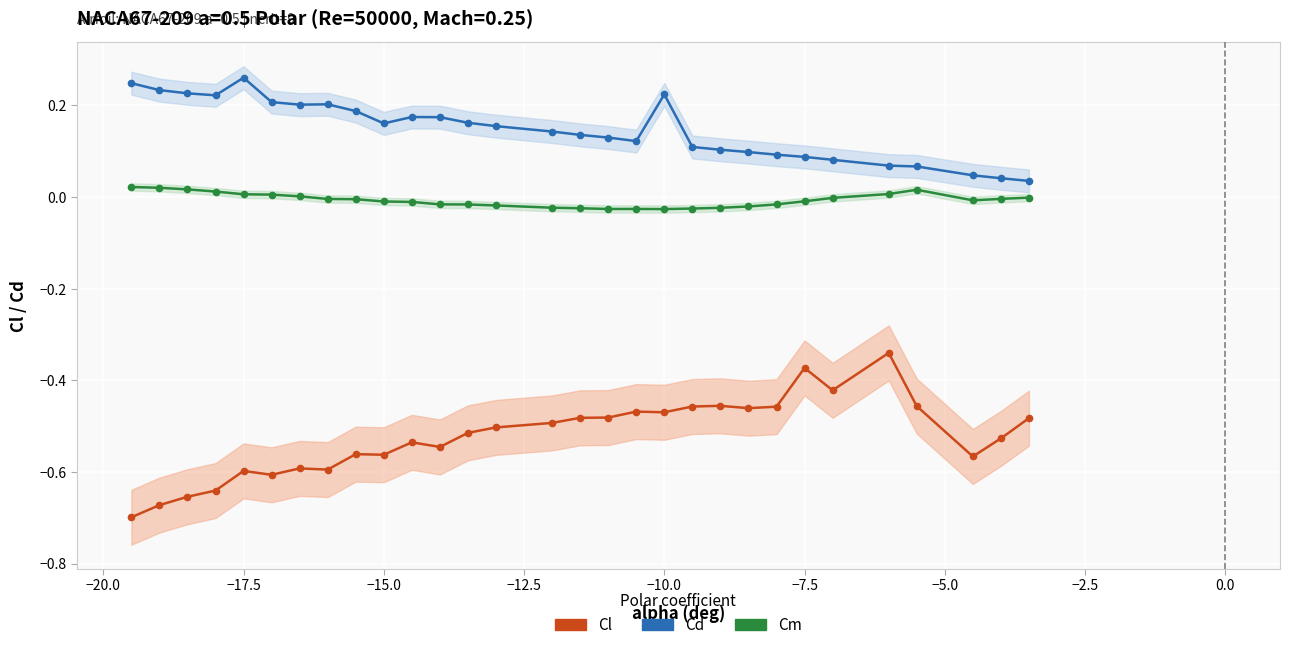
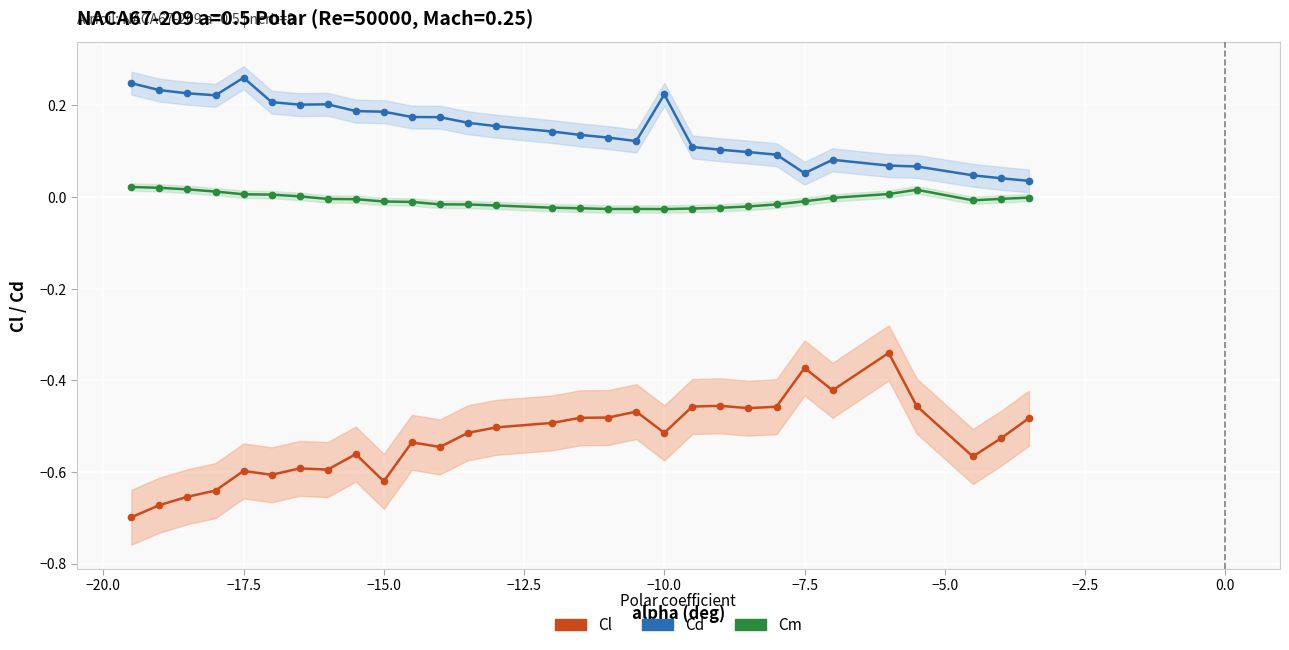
  {
    "Cl": {
      "−17.5": -0.60,
-     "−15.0": -0.56,
-     "−10.0": -0.47,
+     "−15.0": -0.62,
+     "−10.0": -0.51,
      "−7.5": -0.37
    },
    "Cd": {
      "−17.5": 0.26,
-     "−15.0": 0.16,
+     "−15.0": 0.19,
      "−10.0": 0.22,
-     "−7.5": 0.09
+     "−7.5": 0.05
    },
    "Cm": {
      "−17.5": 0.01,
      "−15.0": -0.01,
      "−10.0": -0.03,
      "−7.5": -0.01
    }
  }
